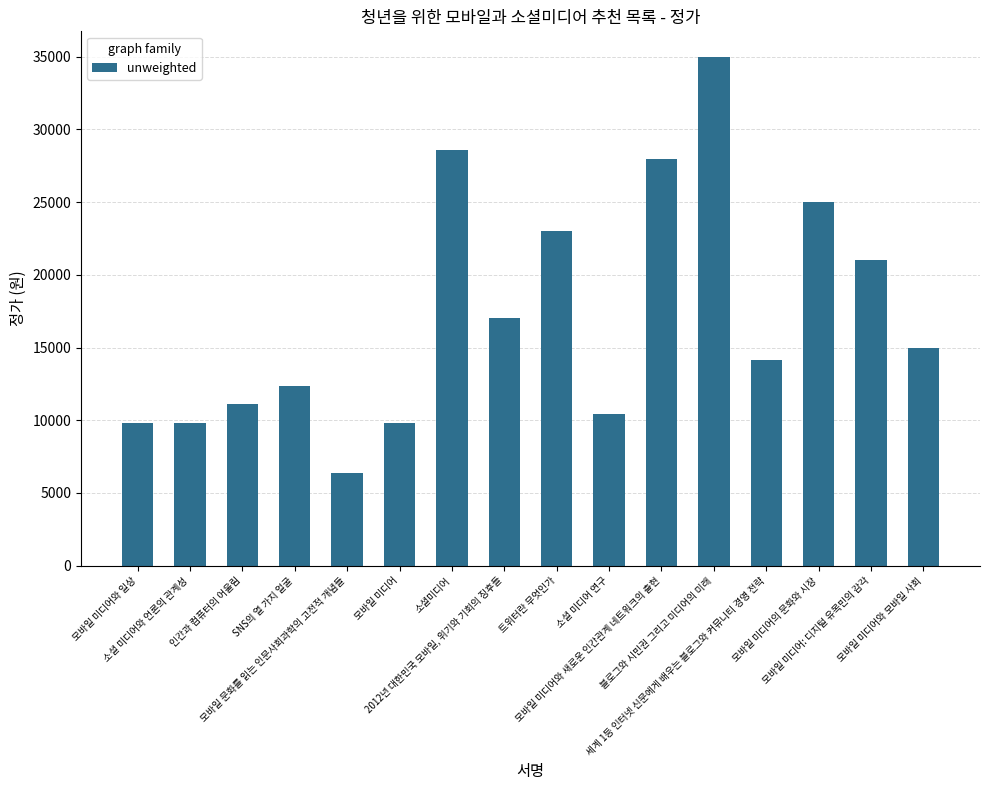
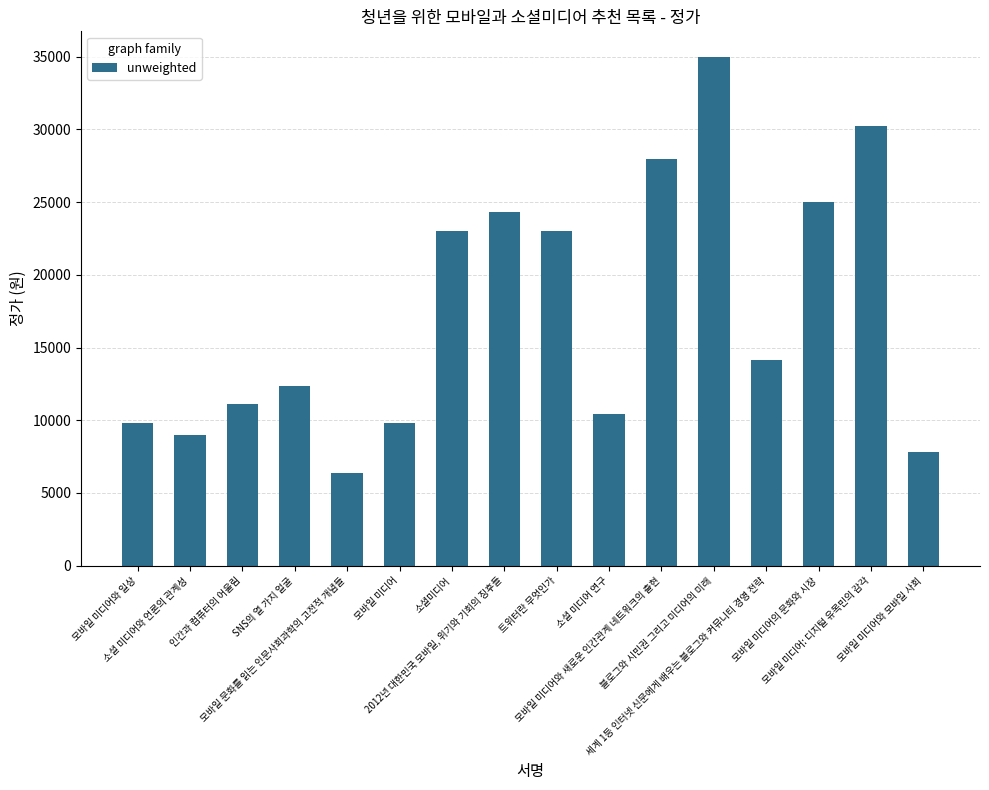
  {
    "모바일 미디어와 일상": 9800,
-   "소셜 미디어와 언론의 관계성": 9800,
+   "소셜 미디어와 언론의 관계성": 9000,
    "인간과 컴퓨터의 어울림": 11100,
    "SNS의 열 가지 얼굴": 12300,
    "모바일 문화를 읽는 인문사회과학의 고전적 개념들": 6400,
    "모바일 미디어": 9800,
-   "소셜미디어": 28600,
-   "2012년 대한민국 모바일, 위기와 기회의 징후들": 17000,
+   "소셜미디어": 23000,
+   "2012년 대한민국 모바일, 위기와 기회의 징후들": 24300,
    "트위터란 무엇인가": 23000,
    "소셜 미디어 연구": 10400,
    "모바일 미디어와 새로운 인간관계 네트워크의 출현": 28000,
    "블로그와 시민권 그리고 미디어의 미래": 35000,
    "세계 1등 인터넷 신문에게 배우는 블로그와 커뮤니티 경영 전략": 14100,
    "모바일 미디어의 문화와 시장": 25000,
-   "모바일 미디어: 디지털 유목민의 감각": 21000,
-   "모바일 미디어와 모바일 사회": 15000
+   "모바일 미디어: 디지털 유목민의 감각": 30200,
+   "모바일 미디어와 모바일 사회": 7800
  }
